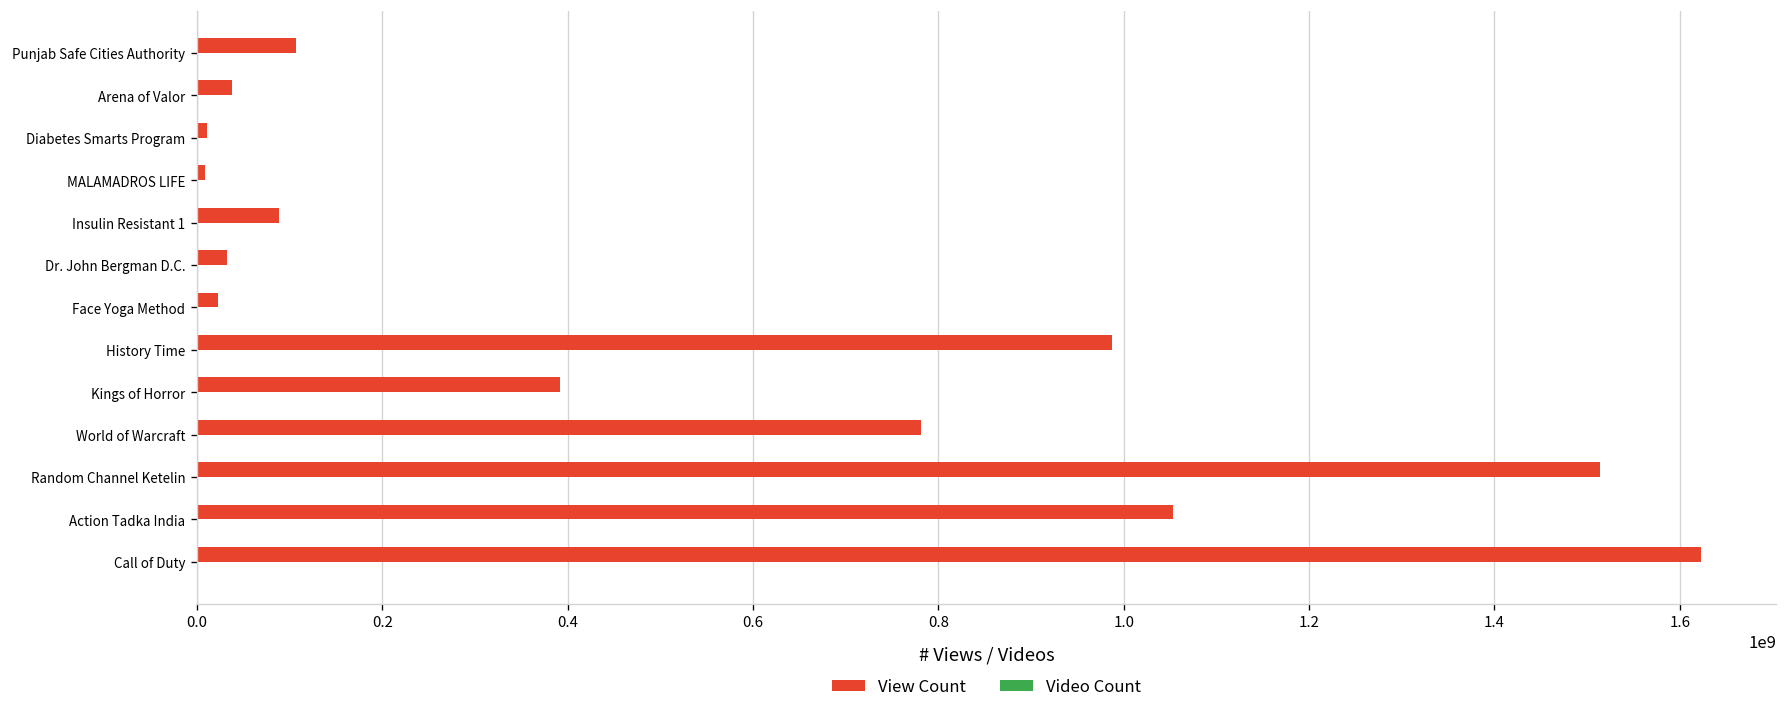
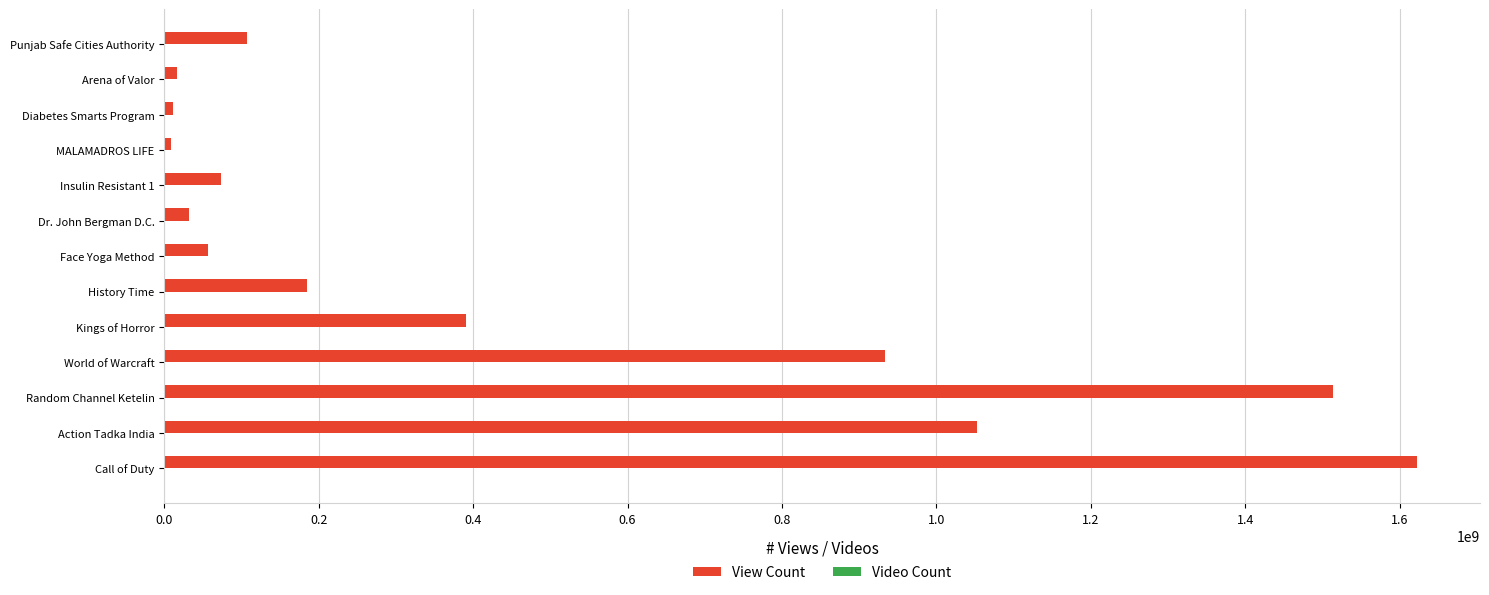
  {
    "View Count": {
      "Punjab Safe Cities Authority": 110000000,
-     "Arena of Valor": 40000000,
+     "Arena of Valor": 20000000,
      "Diabetes Smarts Program": 10000000,
      "MALAMADROS LIFE": 10000000,
-     "Insulin Resistant 1": 90000000,
+     "Insulin Resistant 1": 70000000,
      "Dr. John Bergman D.C.": 30000000,
-     "Face Yoga Method": 20000000,
-     "History Time": 990000000,
+     "Face Yoga Method": 60000000,
+     "History Time": 190000000,
      "Kings of Horror": 390000000,
-     "World of Warcraft": 780000000,
+     "World of Warcraft": 930000000,
      "Random Channel Ketelin": 1510000000,
      "Action Tadka India": 1050000000,
      "Call of Duty": 1620000000
    }
  }
